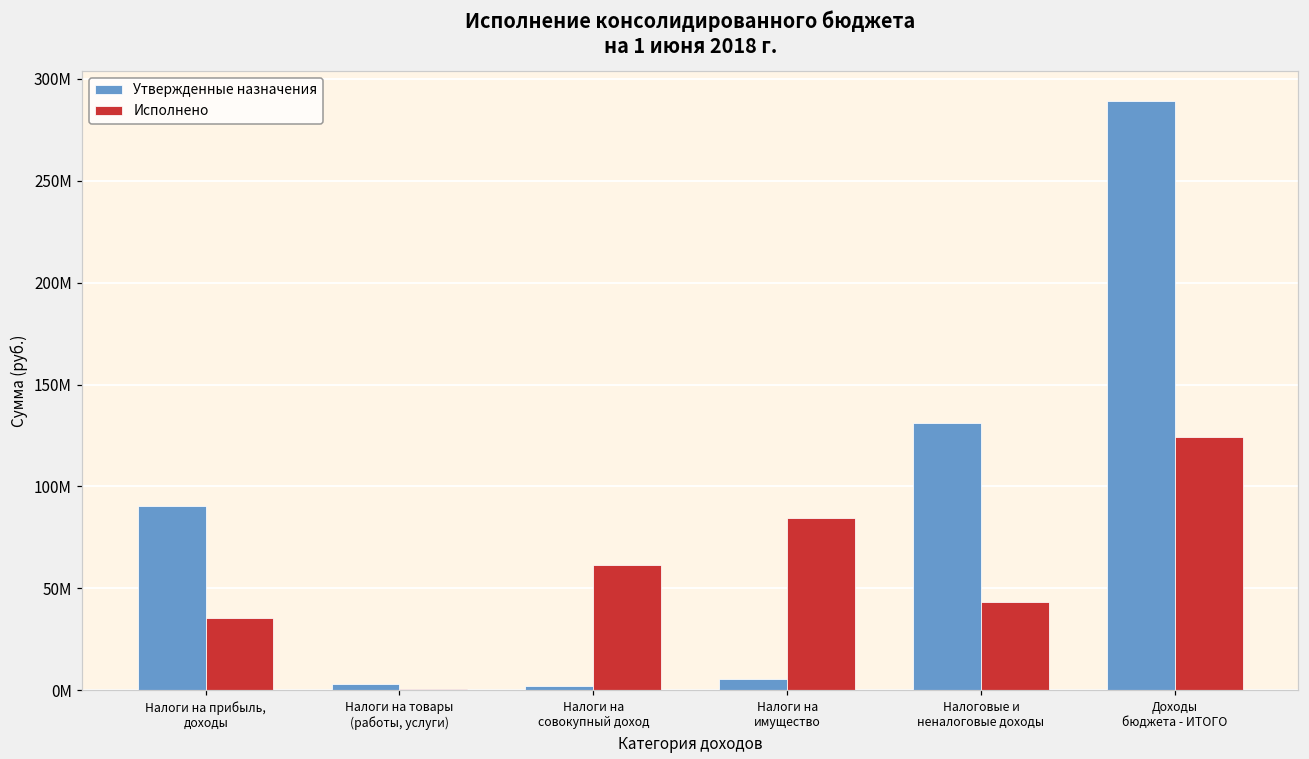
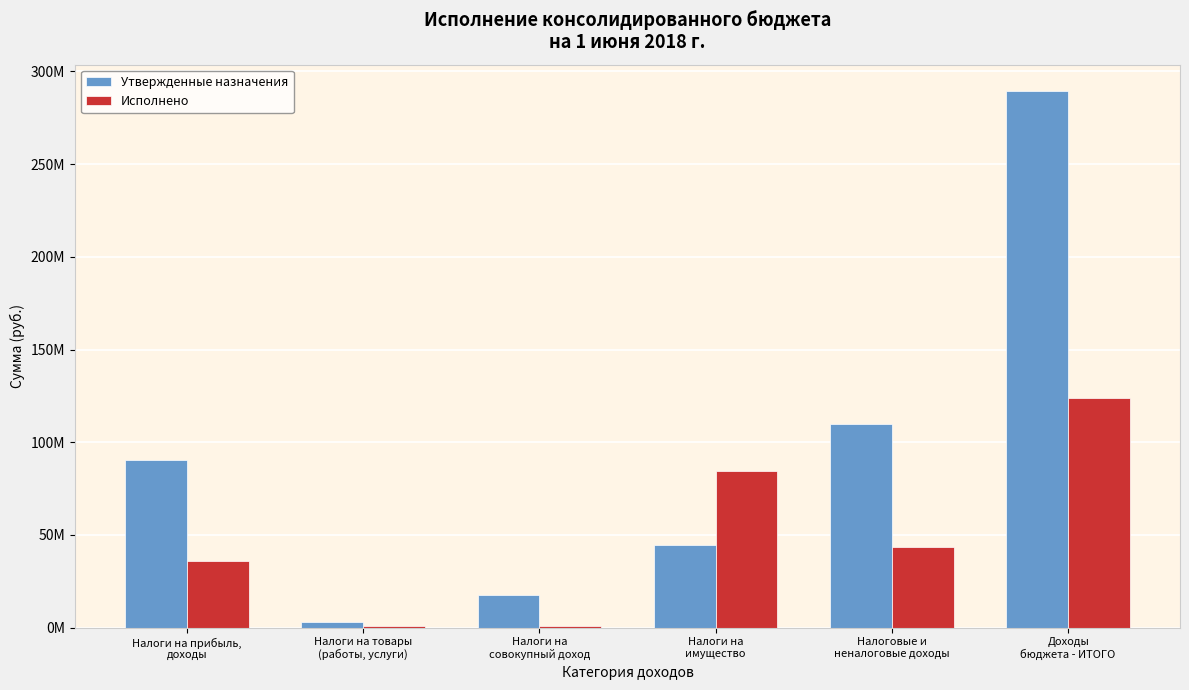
  {
    "Утвержденные назначения": {
      "Налоги на прибыль, доходы": 90000000,
      "Налоги на товары (работы, услуги)": 3000000,
-     "Налоги на совокупный доход": 2000000,
-     "Налоги на имущество": 6000000,
-     "Налоговые и неналоговые доходы": 131000000,
+     "Налоги на совокупный доход": 17000000,
+     "Налоги на имущество": 45000000,
+     "Налоговые и неналоговые доходы": 110000000,
      "Доходы бюджета - ИТОГО": 289000000
    },
    "Исполнено": {
      "Налоги на прибыль, доходы": 36000000,
-     "Налоги на совокупный доход": 61000000,
+     "Налоги на совокупный доход": 1000000,
      "Налоги на имущество": 85000000,
      "Налоговые и неналоговые доходы": 43000000,
      "Доходы бюджета - ИТОГО": 124000000
    }
  }
